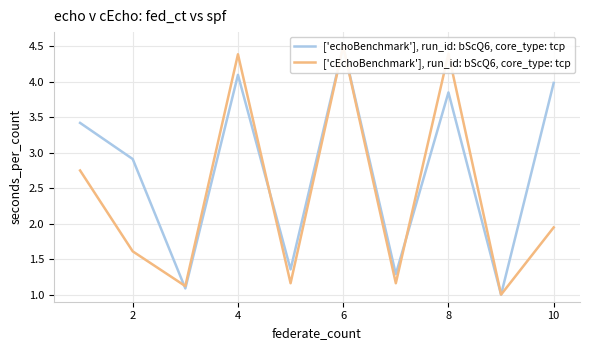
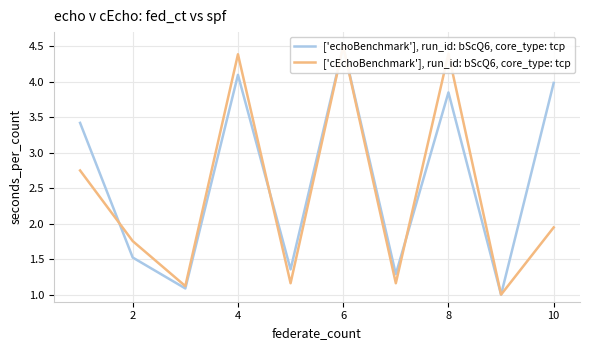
  {
    "['echoBenchmark'], run_id: bScQ6, core_type: tcp": {
-     "2": 2.9,
+     "2": 1.5,
      "4": 4.1,
      "8": 3.8,
      "10": 4.0
    },
    "['cEchoBenchmark'], run_id: bScQ6, core_type: tcp": {
-     "2": 1.6,
+     "2": 1.8,
      "4": 4.4,
      "10": 1.9
    }
  }
